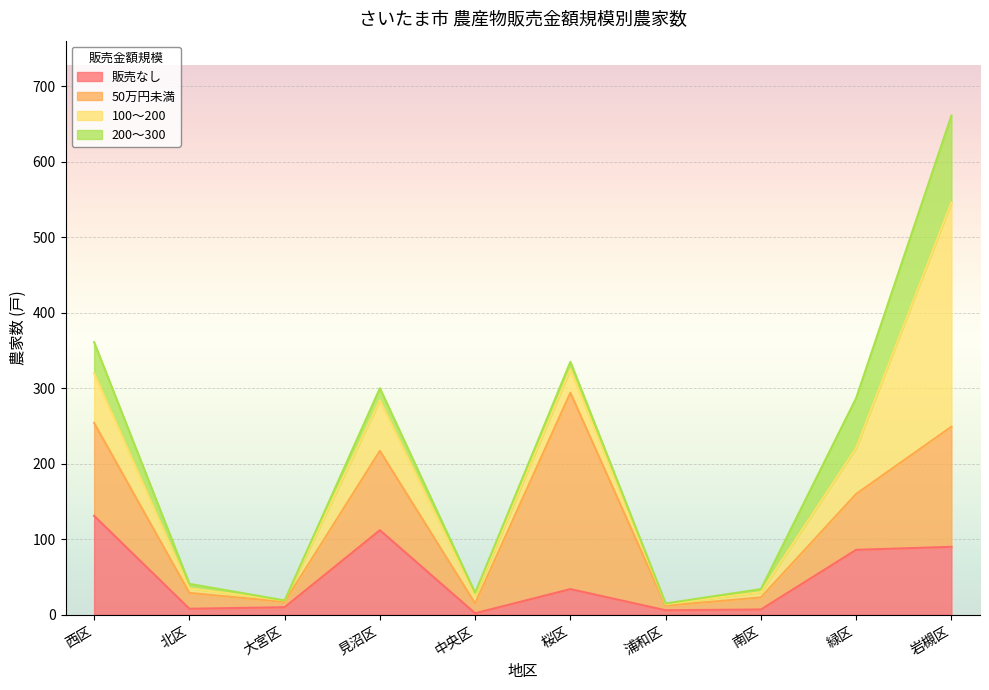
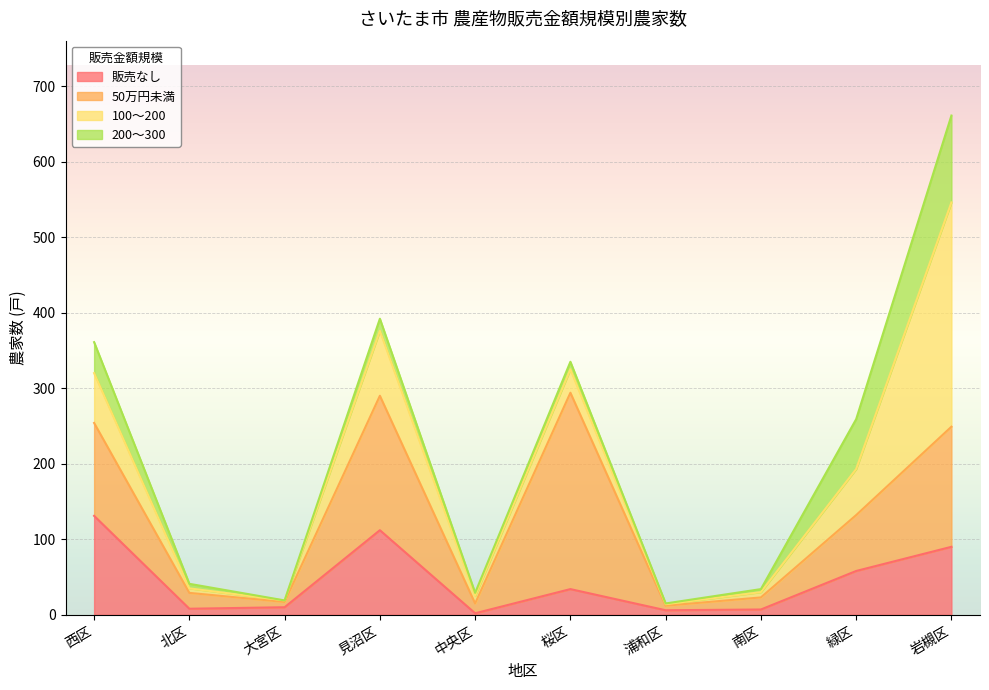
  {
    "販売なし": {
      "西区": 130,
      "北区": 10,
      "大宮区": 10,
      "見沼区": 110,
      "中央区": 0,
      "桜区": 30,
      "浦和区": 10,
      "南区": 10,
-     "緑区": 90,
+     "緑区": 60,
      "岩槻区": 90
    },
    "50万円未満": {
      "西区": 120,
      "北区": 20,
-     "見沼区": 110,
+     "見沼区": 180,
      "中央区": 10,
      "桜区": 260,
      "南区": 20,
      "緑区": 70,
      "岩槻区": 160
    },
    "100～200": {
      "西区": 70,
      "北区": 10,
-     "見沼区": 70,
+     "見沼区": 90,
      "中央区": 10,
      "桜区": 30,
      "南区": 10,
      "緑区": 60,
      "岩槻区": 300
    },
    "200～300": {
      "西区": 40,
      "北区": 10,
      "見沼区": 20,
      "中央区": 0,
      "桜区": 10,
      "南区": 0,
      "緑区": 70,
      "岩槻区": 120
    }
  }
